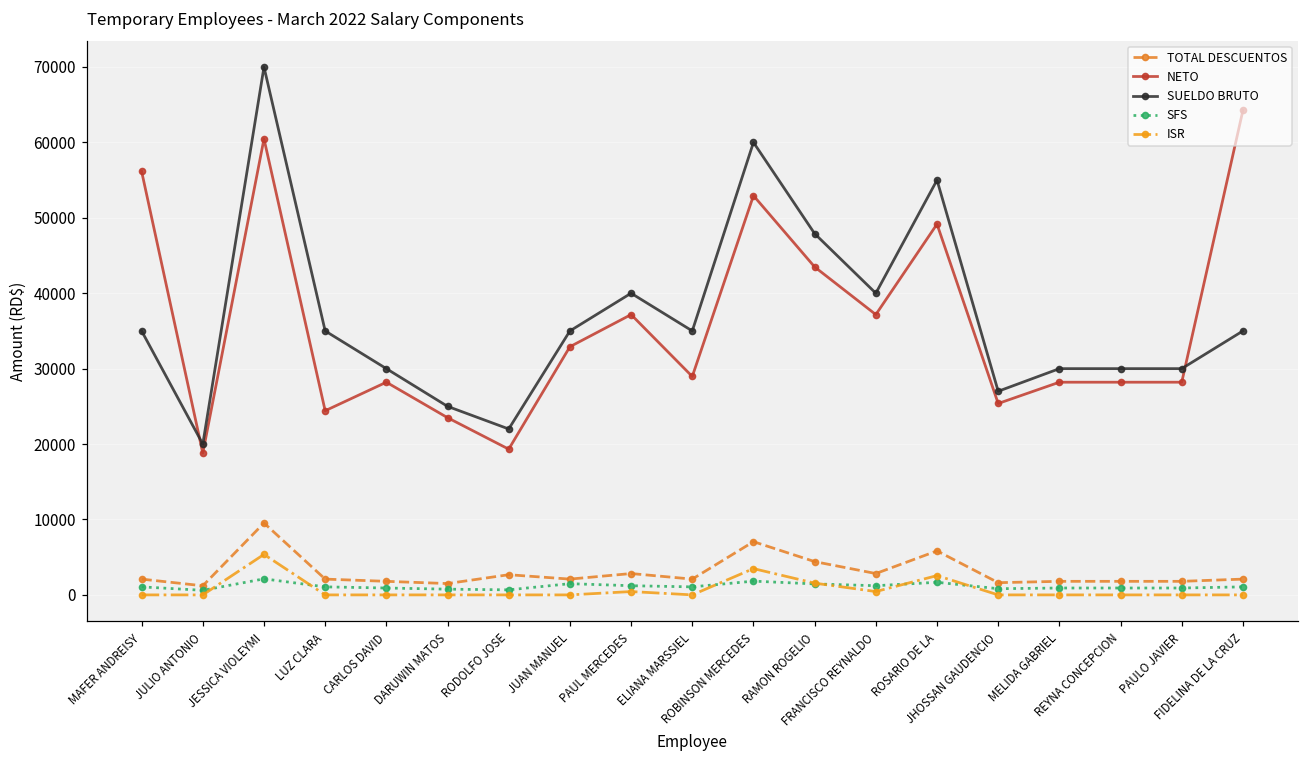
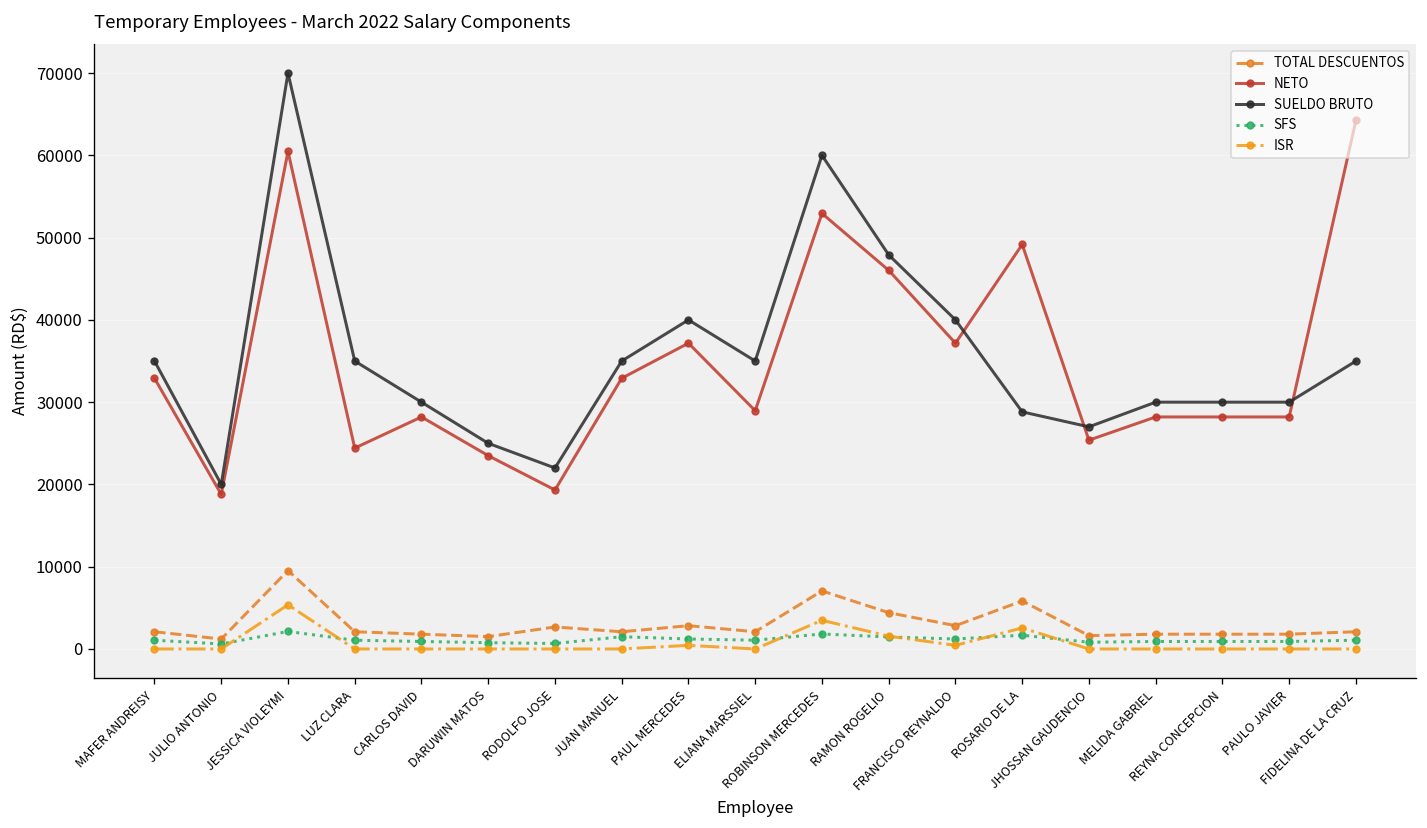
  {
    "NETO": {
-     "MAFER ANDREISY": 56000,
+     "MAFER ANDREISY": 33000,
      "JULIO ANTONIO": 19000,
      "JESSICA VIOLEYMI": 60000,
      "LUZ CLARA": 24000,
      "CARLOS DAVID": 28000,
      "DARUWIN MATOS": 23000,
      "RODOLFO JOSE": 19000,
      "JUAN MANUEL": 33000,
      "PAUL MERCEDES": 37000,
      "ELIANA MARSSIEL": 29000,
      "ROBINSON MERCEDES": 53000,
-     "RAMON ROGELIO": 43000,
+     "RAMON ROGELIO": 46000,
      "FRANCISCO REYNALDO": 37000,
      "ROSARIO DE LA": 49000,
      "JHOSSAN GAUDENCIO": 25000,
      "MELIDA GABRIEL": 28000,
      "REYNA CONCEPCION": 28000,
      "PAULO JAVIER": 28000
    },
    "SUELDO BRUTO": {
      "MAFER ANDREISY": 35000,
      "JULIO ANTONIO": 20000,
      "JESSICA VIOLEYMI": 70000,
      "LUZ CLARA": 35000,
      "CARLOS DAVID": 30000,
      "DARUWIN MATOS": 25000,
      "RODOLFO JOSE": 22000,
      "JUAN MANUEL": 35000,
      "PAUL MERCEDES": 40000,
      "ELIANA MARSSIEL": 35000,
      "ROBINSON MERCEDES": 60000,
      "RAMON ROGELIO": 48000,
      "FRANCISCO REYNALDO": 40000,
-     "ROSARIO DE LA": 55000,
+     "ROSARIO DE LA": 29000,
      "JHOSSAN GAUDENCIO": 27000,
      "MELIDA GABRIEL": 30000,
      "REYNA CONCEPCION": 30000,
      "PAULO JAVIER": 30000,
      "FIDELINA DE LA CRUZ": 35000
    },
    "SFS": {
      "MAFER ANDREISY": 1000,
      "JULIO ANTONIO": 1000,
      "JESSICA VIOLEYMI": 2000,
      "LUZ CLARA": 1000,
      "CARLOS DAVID": 1000,
      "DARUWIN MATOS": 1000,
      "RODOLFO JOSE": 1000,
      "JUAN MANUEL": 1000,
      "PAUL MERCEDES": 1000,
      "ELIANA MARSSIEL": 1000,
      "ROBINSON MERCEDES": 2000,
      "FRANCISCO REYNALDO": 1000,
      "ROSARIO DE LA": 2000,
      "JHOSSAN GAUDENCIO": 1000,
      "MELIDA GABRIEL": 1000,
      "REYNA CONCEPCION": 1000,
      "PAULO JAVIER": 1000,
      "FIDELINA DE LA CRUZ": 1000
    }
  }
